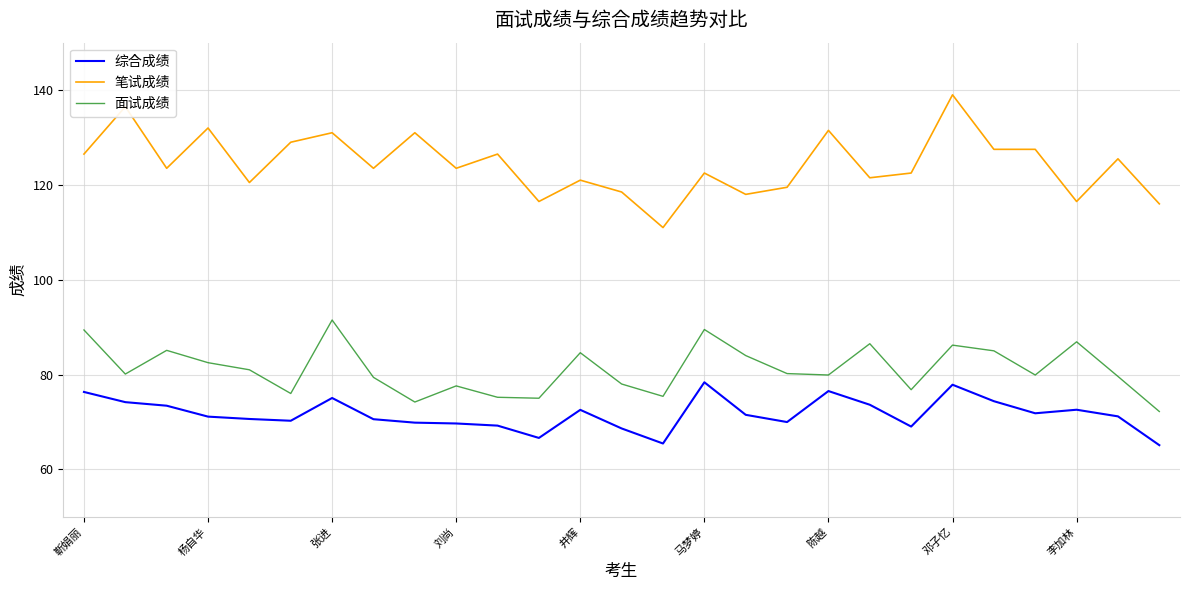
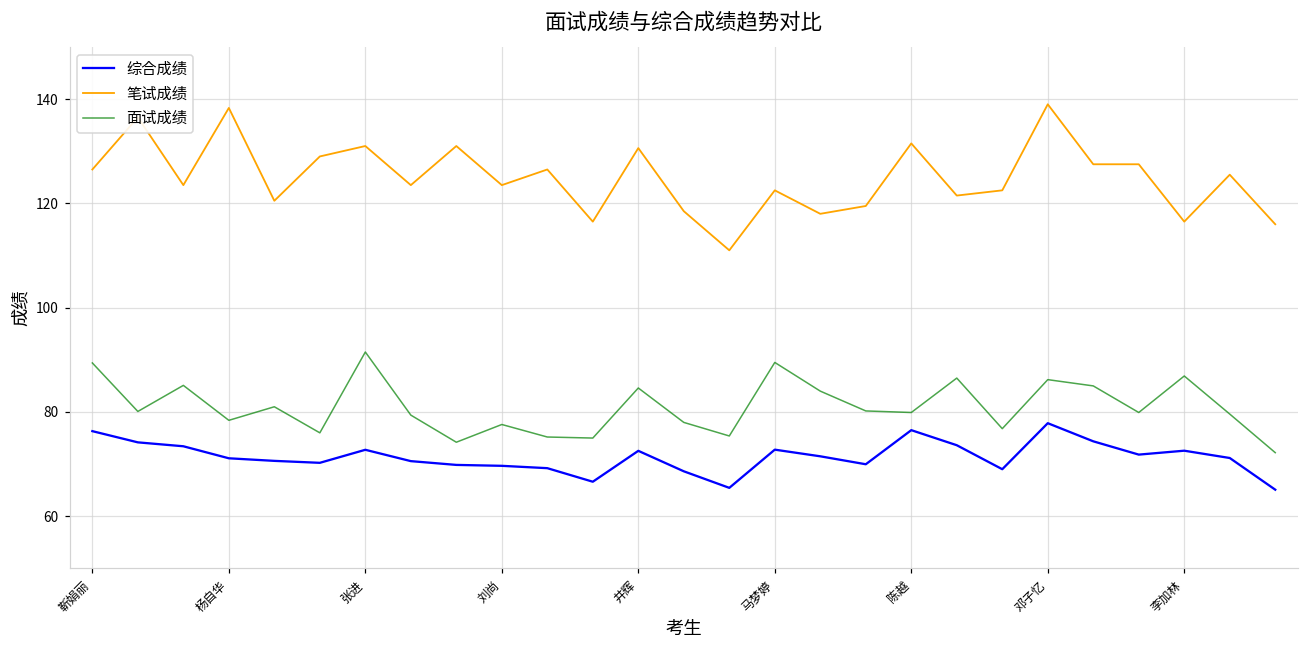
  {
    "综合成绩": {
      "靳娟丽": 76,
      "杨自华": 71,
-     "张进": 75,
+     "张进": 73,
      "刘尚": 70,
      "井辉": 73,
-     "马梦婷": 78,
+     "马梦婷": 73,
      "陈越": 77,
      "邓子忆": 78,
      "李加林": 73
    },
    "笔试成绩": {
      "靳娟丽": 127,
-     "杨自华": 132,
+     "杨自华": 138,
      "张进": 131,
      "刘尚": 124,
-     "井辉": 121,
+     "井辉": 131,
      "马梦婷": 123,
      "陈越": 132,
      "邓子忆": 139,
      "李加林": 117
    },
    "面试成绩": {
      "靳娟丽": 89,
-     "杨自华": 83,
+     "杨自华": 78,
      "张进": 92,
      "刘尚": 78,
      "井辉": 85,
      "马梦婷": 90,
      "陈越": 80,
      "邓子忆": 86,
      "李加林": 87
    }
  }
